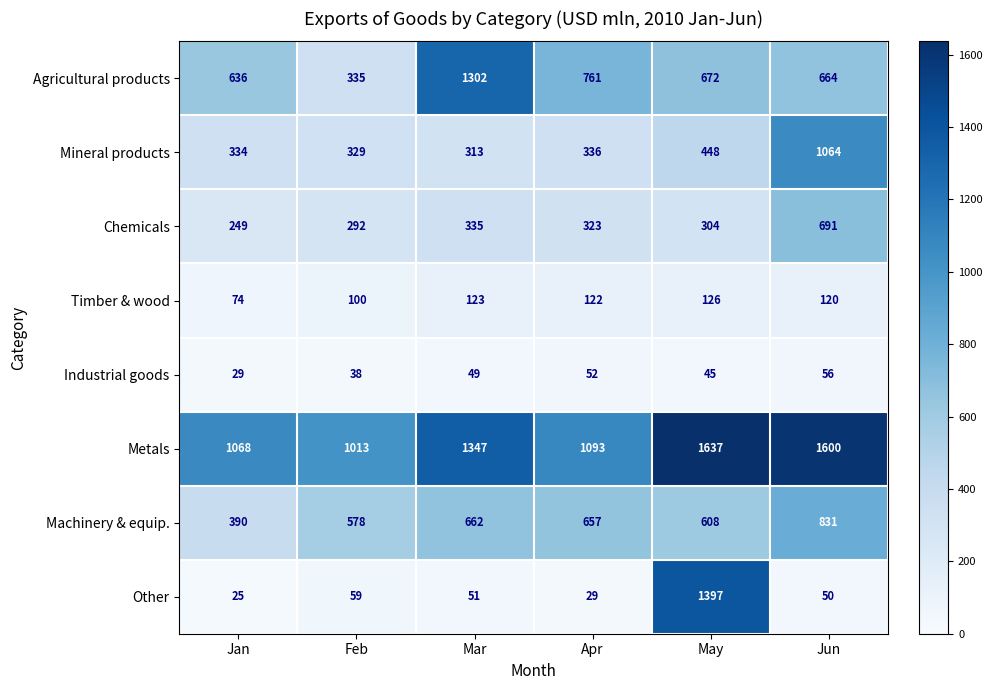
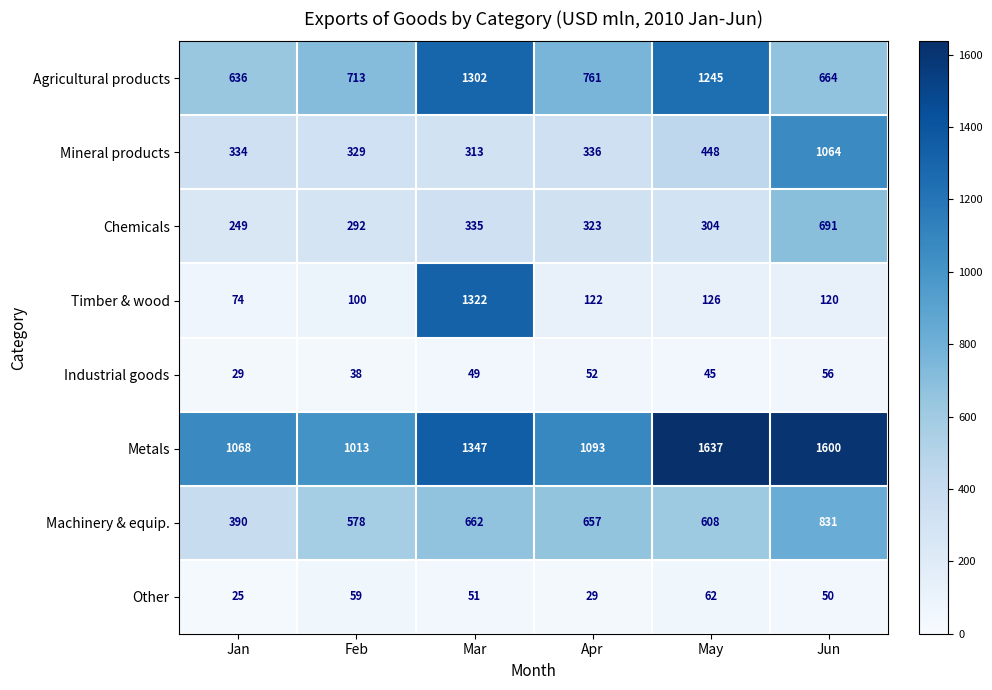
  {
    "Agricultural products": {
      "Jan": 636,
-     "Feb": 335,
+     "Feb": 713,
      "Mar": 1302,
      "Apr": 761,
-     "May": 672,
+     "May": 1245,
      "Jun": 664
    },
    "Mineral products": {
      "Jan": 334,
      "Feb": 329,
      "Mar": 313,
      "Apr": 336,
      "May": 448,
      "Jun": 1064
    },
    "Chemicals": {
      "Jan": 249,
      "Feb": 292,
      "Mar": 335,
      "Apr": 323,
      "May": 304,
      "Jun": 691
    },
    "Timber & wood": {
      "Jan": 74,
      "Feb": 100,
-     "Mar": 123,
+     "Mar": 1322,
      "Apr": 122,
      "May": 126,
      "Jun": 120
    },
    "Industrial goods": {
      "Jan": 29,
      "Feb": 38,
      "Mar": 49,
      "Apr": 52,
      "May": 45,
      "Jun": 56
    },
    "Metals": {
      "Jan": 1068,
      "Feb": 1013,
      "Mar": 1347,
      "Apr": 1093,
      "May": 1637,
      "Jun": 1600
    },
    "Machinery & equip.": {
      "Jan": 390,
      "Feb": 578,
      "Mar": 662,
      "Apr": 657,
      "May": 608,
      "Jun": 831
    },
    "Other": {
      "Jan": 25,
      "Feb": 59,
      "Mar": 51,
      "Apr": 29,
-     "May": 1397,
+     "May": 62,
      "Jun": 50
    }
  }
